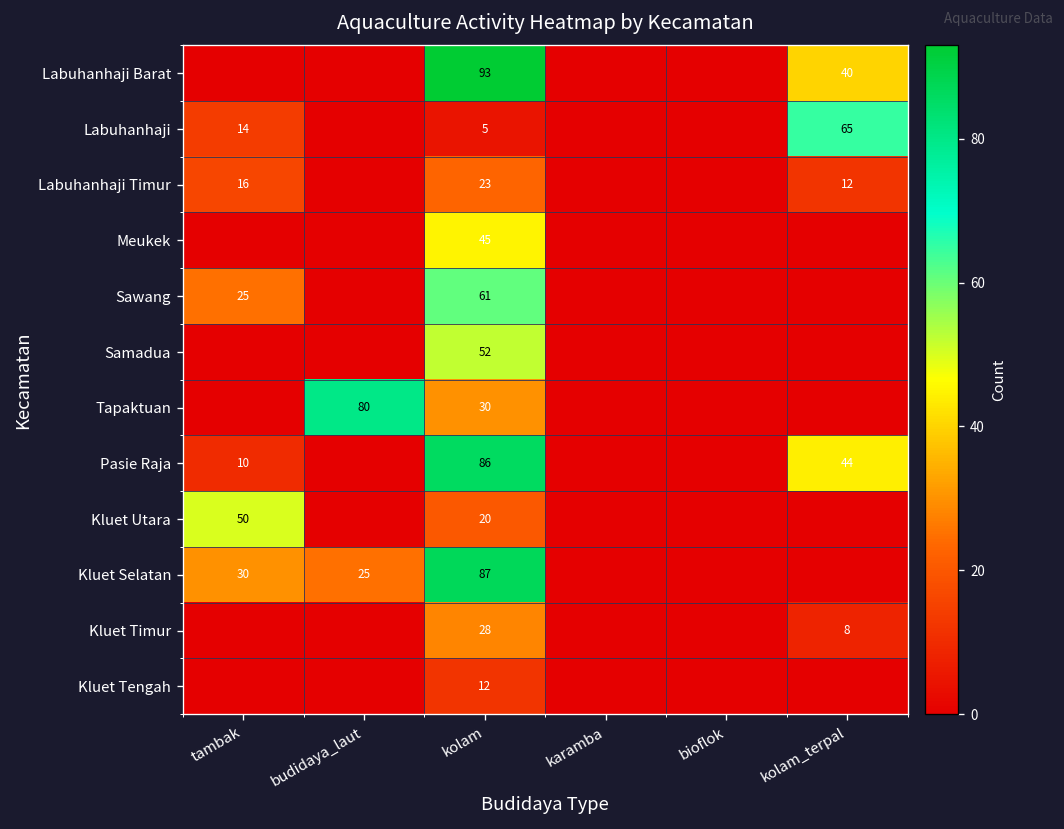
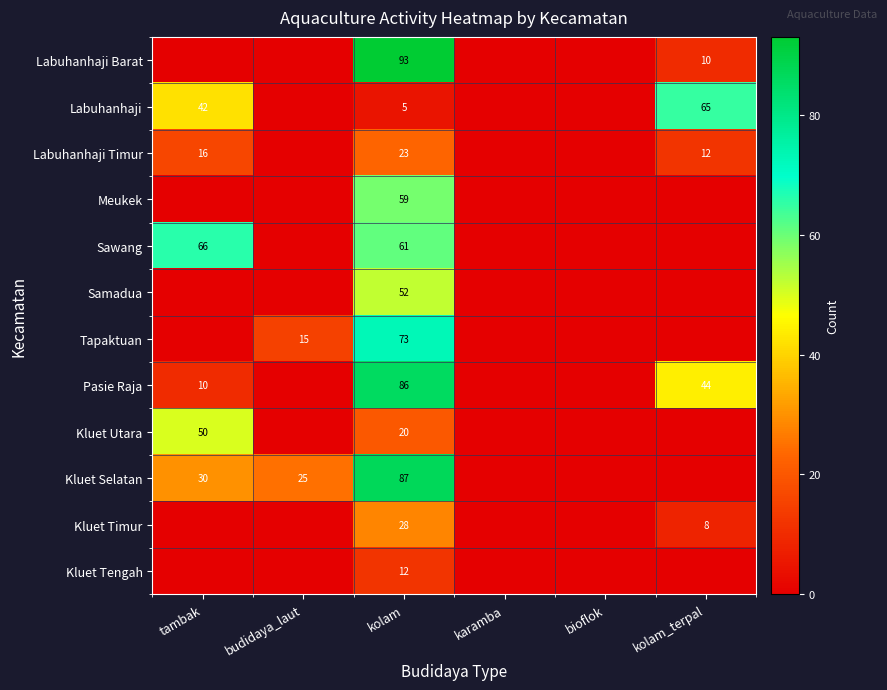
  {
    "Labuhanhaji Barat": {
      "kolam": 93,
-     "kolam_terpal": 40
+     "kolam_terpal": 10
    },
    "Labuhanhaji": {
-     "tambak": 14,
+     "tambak": 42,
      "kolam": 5,
      "kolam_terpal": 65
    },
    "Labuhanhaji Timur": {
      "tambak": 16,
      "kolam": 23,
      "kolam_terpal": 12
    },
    "Meukek": {
-     "kolam": 45
+     "kolam": 59
    },
    "Sawang": {
-     "tambak": 25,
+     "tambak": 66,
      "kolam": 61
    },
    "Samadua": {
      "kolam": 52
    },
    "Tapaktuan": {
-     "budidaya_laut": 80,
-     "kolam": 30
+     "budidaya_laut": 15,
+     "kolam": 73
    },
    "Pasie Raja": {
      "tambak": 10,
      "kolam": 86,
      "kolam_terpal": 44
    },
    "Kluet Utara": {
      "tambak": 50,
      "kolam": 20
    },
    "Kluet Selatan": {
      "tambak": 30,
      "budidaya_laut": 25,
      "kolam": 87
    },
    "Kluet Timur": {
      "kolam": 28,
      "kolam_terpal": 8
    },
    "Kluet Tengah": {
      "kolam": 12
    }
  }
